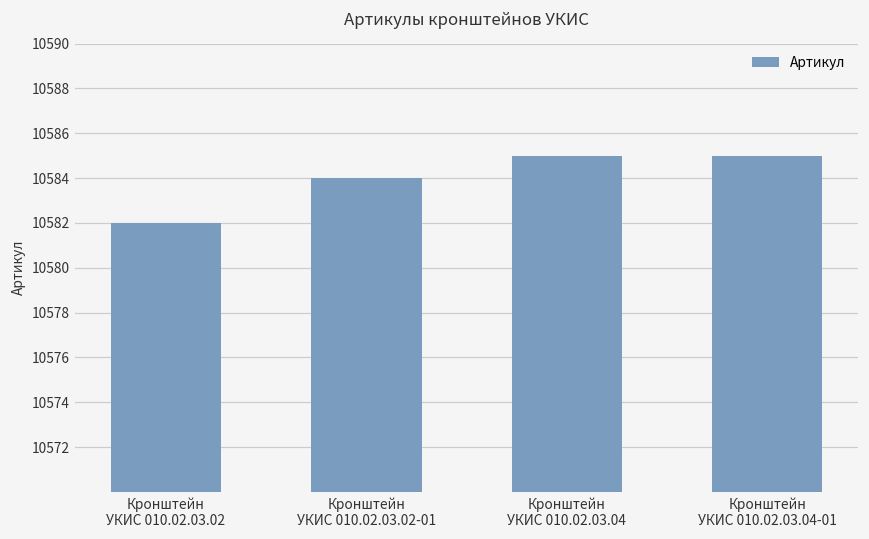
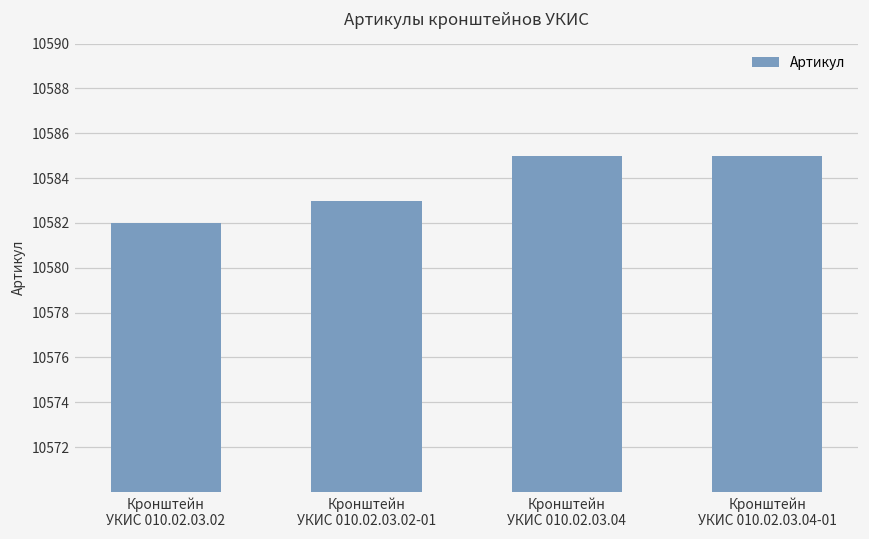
  {
    "Кронштейн УКИС 010.02.03.02": 10582,
-   "Кронштейн УКИС 010.02.03.02-01": 10584,
+   "Кронштейн УКИС 010.02.03.02-01": 10583,
    "Кронштейн УКИС 010.02.03.04": 10585,
    "Кронштейн УКИС 010.02.03.04-01": 10585
  }
